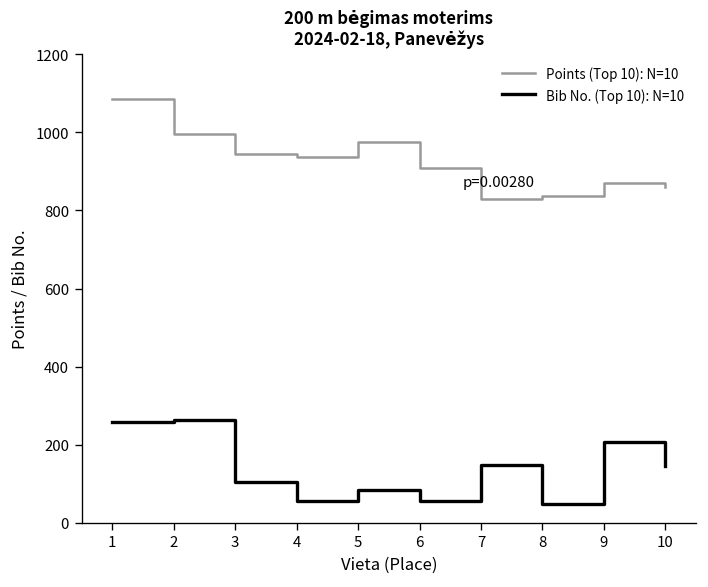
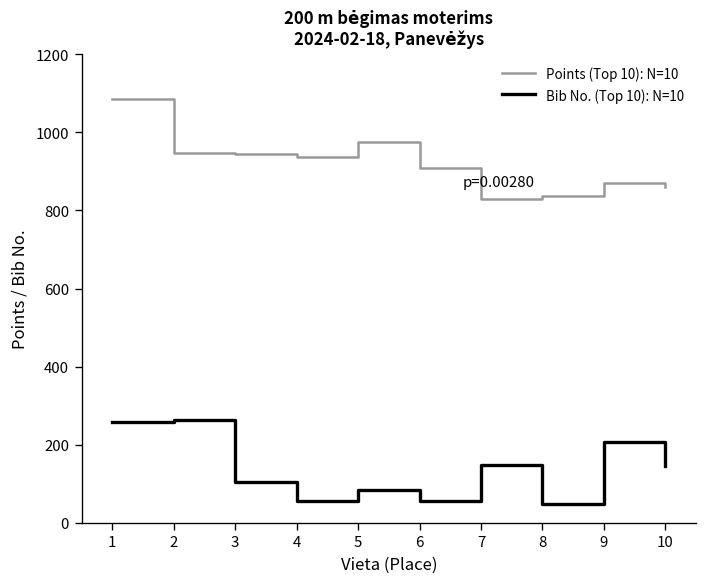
  {
    "Points (Top 10): N=10": {
      "1": 1090,
-     "2": 1000,
+     "2": 950,
      "3": 950,
      "4": 940,
      "5": 980,
      "6": 910,
      "8": 840,
      "9": 870,
      "10": 860
    },
    "Bib No. (Top 10): N=10": {
      "1": 260,
      "2": 260,
      "3": 110,
      "4": 60,
      "5": 90,
      "6": 60,
      "7": 150,
      "8": 50,
      "9": 210,
      "10": 150
    }
  }
